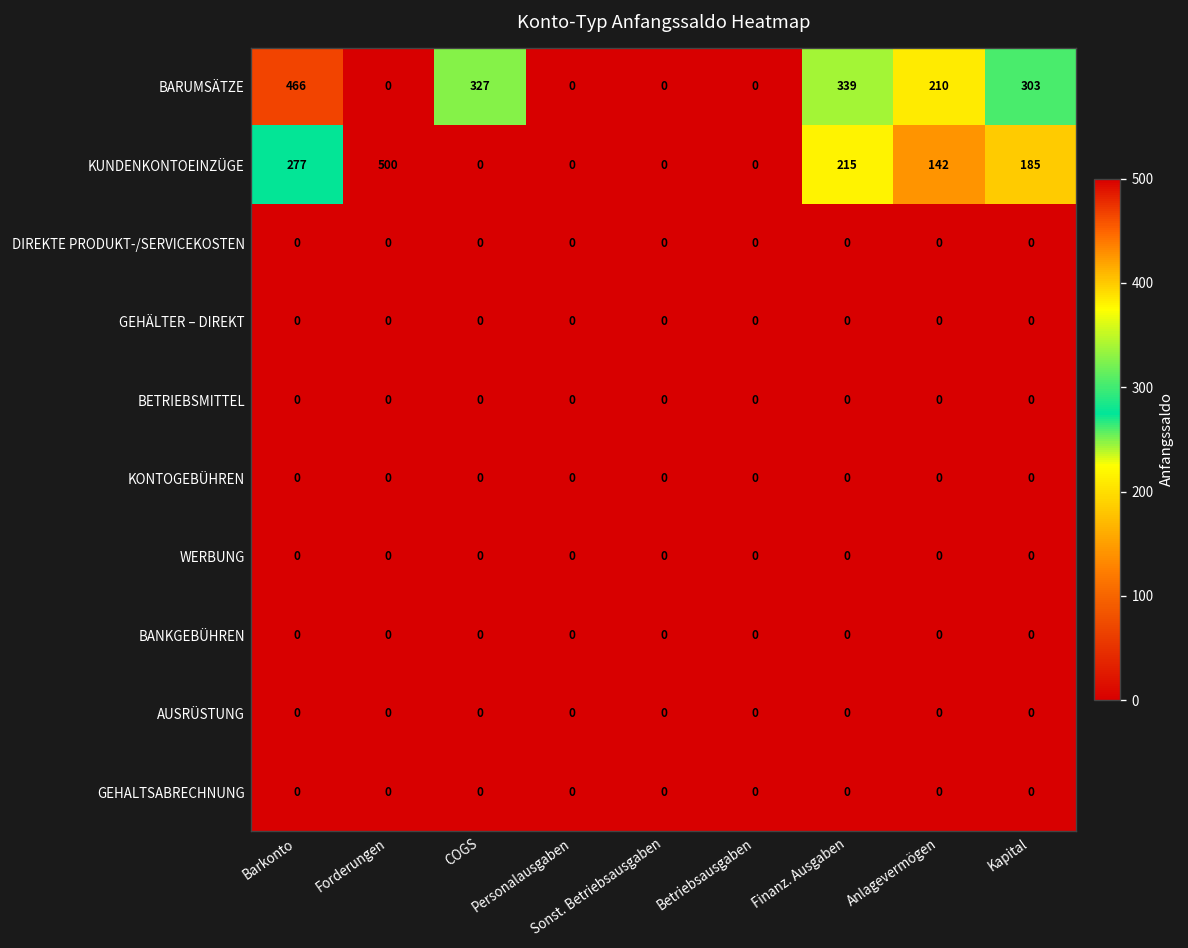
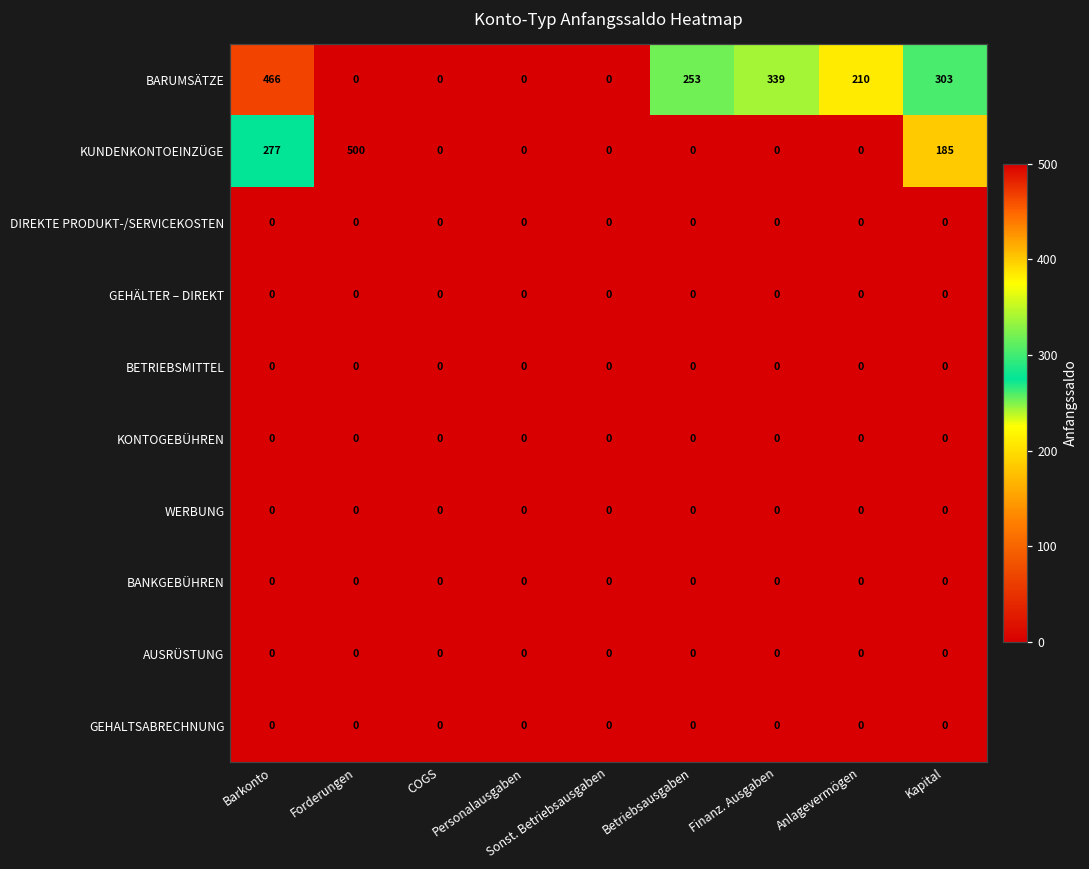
  {
    "BARUMSÄTZE": {
      "Barkonto": 466,
      "Forderungen": 0,
-     "COGS": 327,
+     "COGS": 0,
      "Personalausgaben": 0,
      "Sonst. Betriebsausgaben": 0,
-     "Betriebsausgaben": 0,
+     "Betriebsausgaben": 253,
      "Finanz. Ausgaben": 339,
      "Anlagevermögen": 210,
      "Kapital": 303
    },
    "KUNDENKONTOEINZÜGE": {
      "Barkonto": 277,
      "Forderungen": 500,
      "COGS": 0,
      "Personalausgaben": 0,
      "Sonst. Betriebsausgaben": 0,
      "Betriebsausgaben": 0,
-     "Finanz. Ausgaben": 215,
-     "Anlagevermögen": 142,
+     "Finanz. Ausgaben": 0,
+     "Anlagevermögen": 0,
      "Kapital": 185
    },
    "DIREKTE PRODUKT-/SERVICEKOSTEN": {
      "Barkonto": 0,
      "Forderungen": 0,
      "COGS": 0,
      "Personalausgaben": 0,
      "Sonst. Betriebsausgaben": 0,
      "Betriebsausgaben": 0,
      "Finanz. Ausgaben": 0,
      "Anlagevermögen": 0,
      "Kapital": 0
    },
    "GEHÄLTER – DIREKT": {
      "Barkonto": 0,
      "Forderungen": 0,
      "COGS": 0,
      "Personalausgaben": 0,
      "Sonst. Betriebsausgaben": 0,
      "Betriebsausgaben": 0,
      "Finanz. Ausgaben": 0,
      "Anlagevermögen": 0,
      "Kapital": 0
    },
    "BETRIEBSMITTEL": {
      "Barkonto": 0,
      "Forderungen": 0,
      "COGS": 0,
      "Personalausgaben": 0,
      "Sonst. Betriebsausgaben": 0,
      "Betriebsausgaben": 0,
      "Finanz. Ausgaben": 0,
      "Anlagevermögen": 0,
      "Kapital": 0
    },
    "KONTOGEBÜHREN": {
      "Barkonto": 0,
      "Forderungen": 0,
      "COGS": 0,
      "Personalausgaben": 0,
      "Sonst. Betriebsausgaben": 0,
      "Betriebsausgaben": 0,
      "Finanz. Ausgaben": 0,
      "Anlagevermögen": 0,
      "Kapital": 0
    },
    "WERBUNG": {
      "Barkonto": 0,
      "Forderungen": 0,
      "COGS": 0,
      "Personalausgaben": 0,
      "Sonst. Betriebsausgaben": 0,
      "Betriebsausgaben": 0,
      "Finanz. Ausgaben": 0,
      "Anlagevermögen": 0,
      "Kapital": 0
    },
    "BANKGEBÜHREN": {
      "Barkonto": 0,
      "Forderungen": 0,
      "COGS": 0,
      "Personalausgaben": 0,
      "Sonst. Betriebsausgaben": 0,
      "Betriebsausgaben": 0,
      "Finanz. Ausgaben": 0,
      "Anlagevermögen": 0,
      "Kapital": 0
    },
    "AUSRÜSTUNG": {
      "Barkonto": 0,
      "Forderungen": 0,
      "COGS": 0,
      "Personalausgaben": 0,
      "Sonst. Betriebsausgaben": 0,
      "Betriebsausgaben": 0,
      "Finanz. Ausgaben": 0,
      "Anlagevermögen": 0,
      "Kapital": 0
    },
    "GEHALTSABRECHNUNG": {
      "Barkonto": 0,
      "Forderungen": 0,
      "COGS": 0,
      "Personalausgaben": 0,
      "Sonst. Betriebsausgaben": 0,
      "Betriebsausgaben": 0,
      "Finanz. Ausgaben": 0,
      "Anlagevermögen": 0,
      "Kapital": 0
    }
  }
